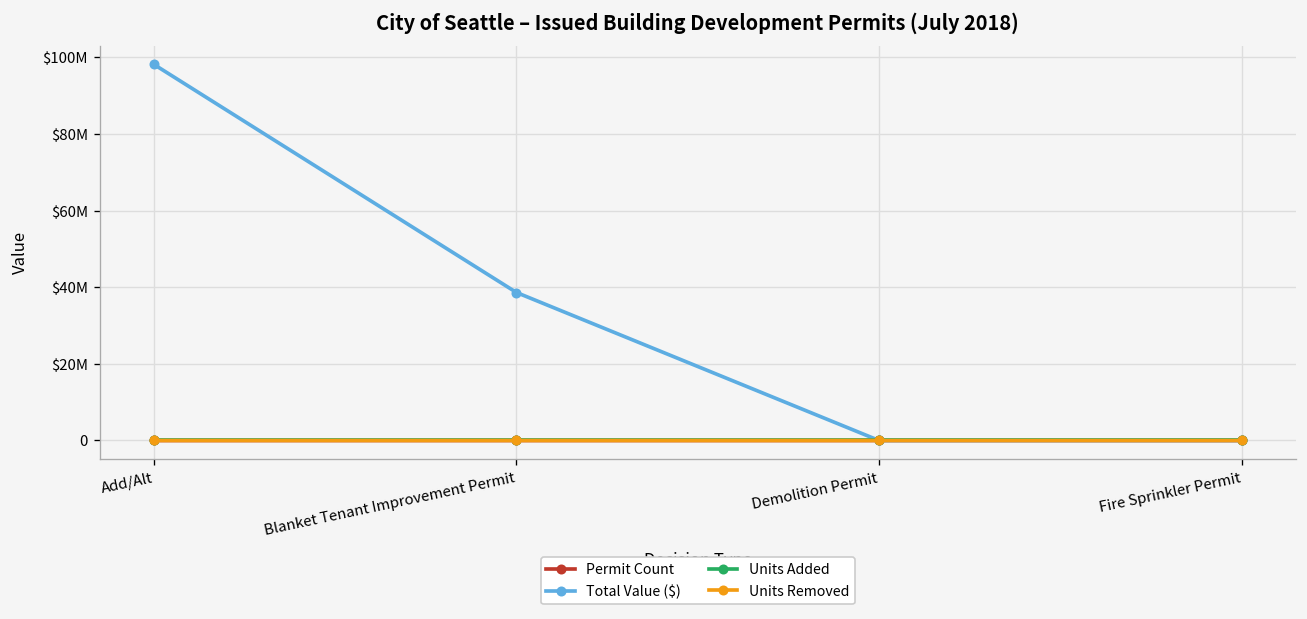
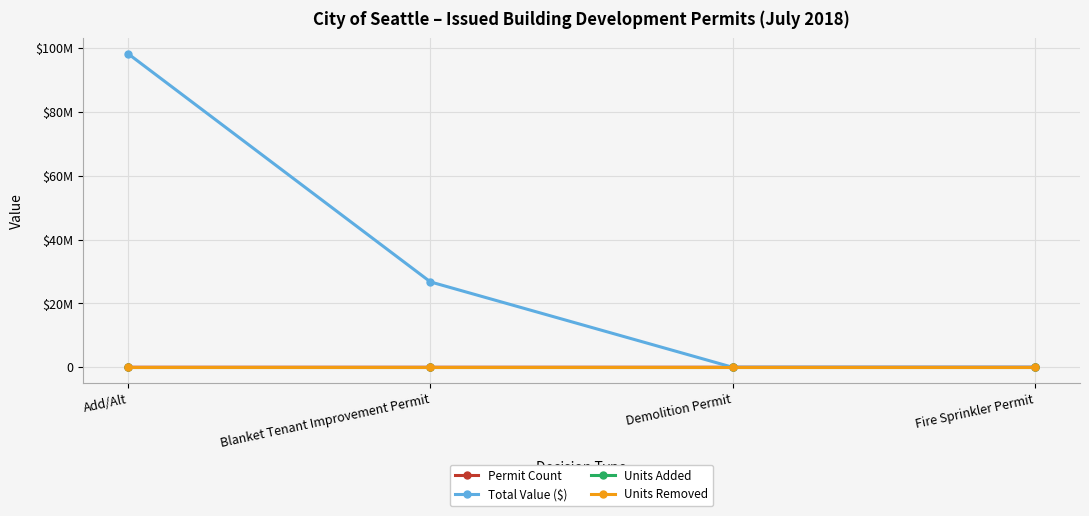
  {
    "Units Removed": {
      "Add/Alt": "$0",
      "Blanket Tenant Improvement Permit": "$0"
    },
    "Total Value ($)": {
      "Add/Alt": "$98000000",
-     "Blanket Tenant Improvement Permit": "$39000000"
+     "Blanket Tenant Improvement Permit": "$27000000"
    }
  }
